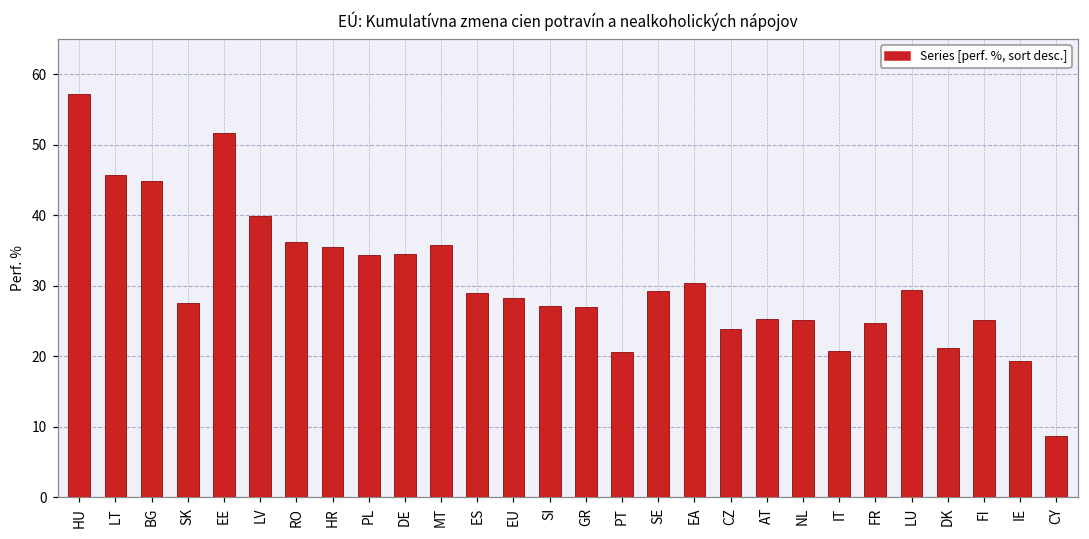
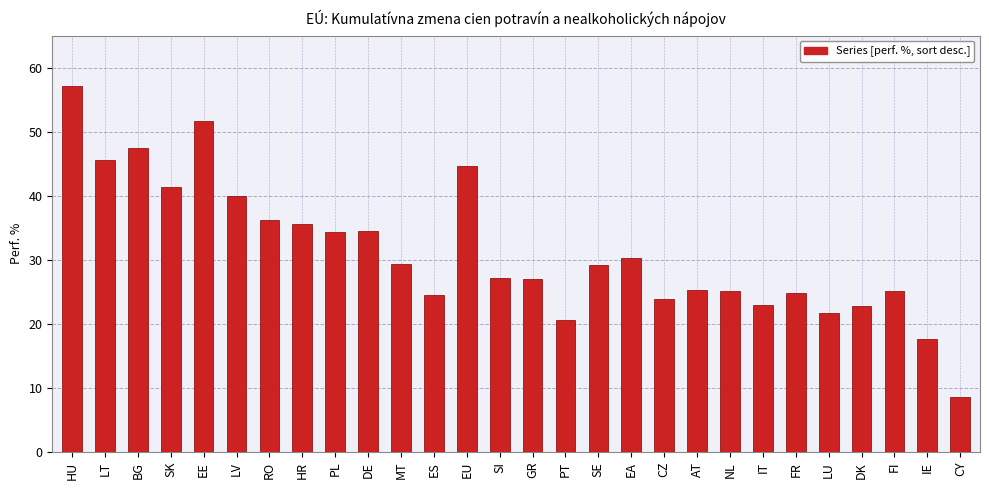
  {
    "HU": 57,
    "LT": 46,
-   "BG": 45,
-   "SK": 28,
+   "BG": 48,
+   "SK": 41,
    "EE": 52,
    "LV": 40,
    "RO": 36,
    "HR": 36,
    "PL": 34,
    "DE": 34,
-   "MT": 36,
-   "ES": 29,
-   "EU": 28,
+   "MT": 29,
+   "ES": 25,
+   "EU": 45,
    "SI": 27,
    "GR": 27,
    "PT": 21,
    "SE": 29,
    "EA": 30,
    "CZ": 24,
    "AT": 25,
    "NL": 25,
-   "IT": 21,
+   "IT": 23,
    "FR": 25,
-   "LU": 29,
-   "DK": 21,
+   "LU": 22,
+   "DK": 23,
    "FI": 25,
-   "IE": 19,
+   "IE": 18,
    "CY": 9
  }
